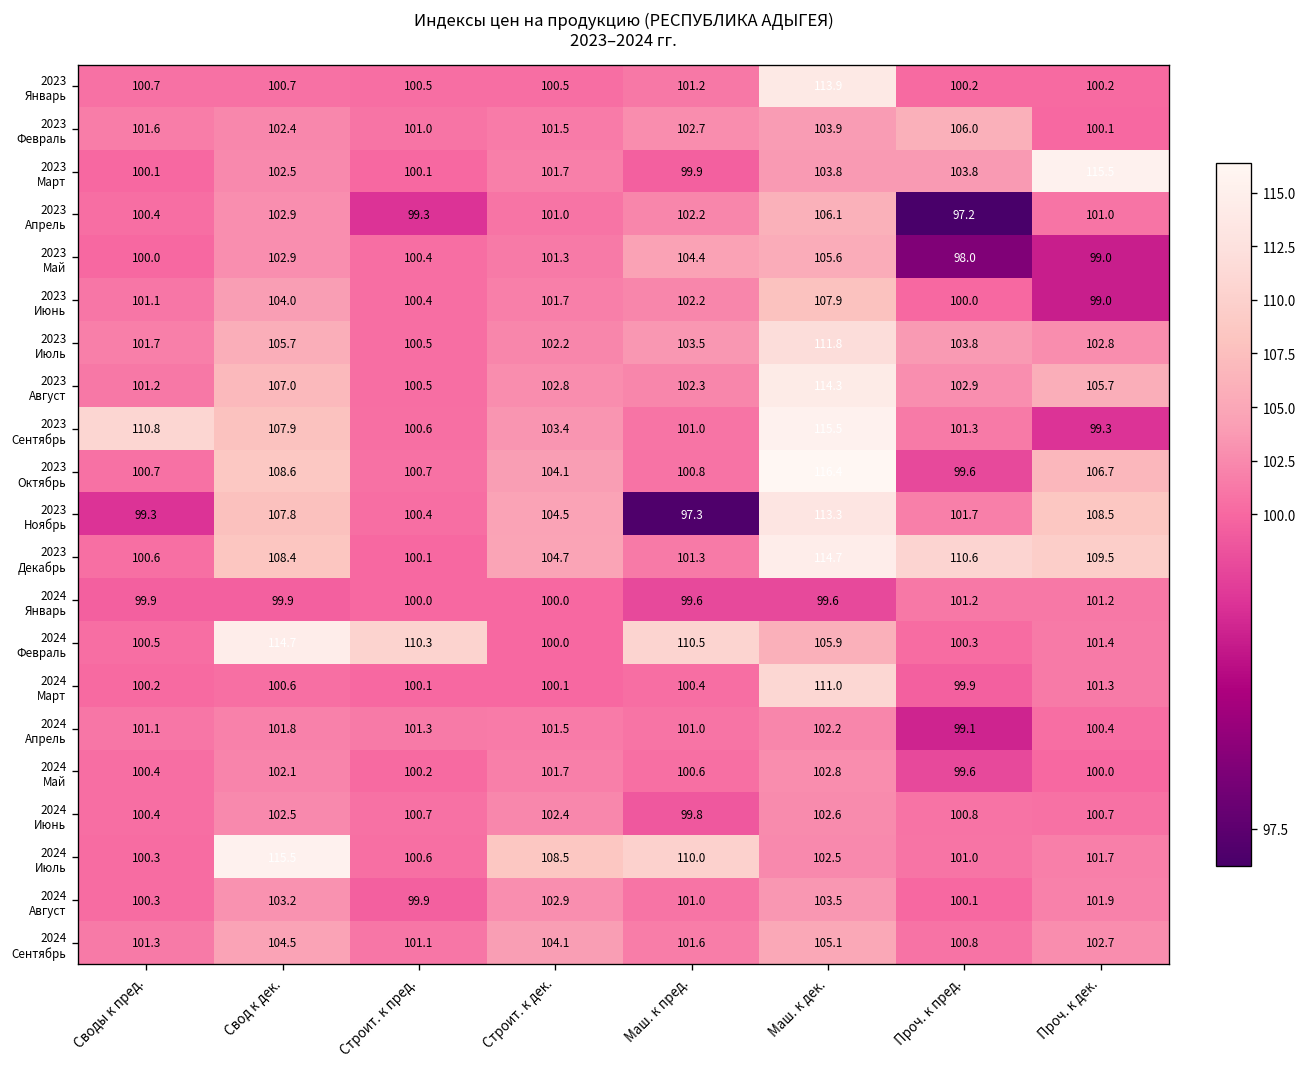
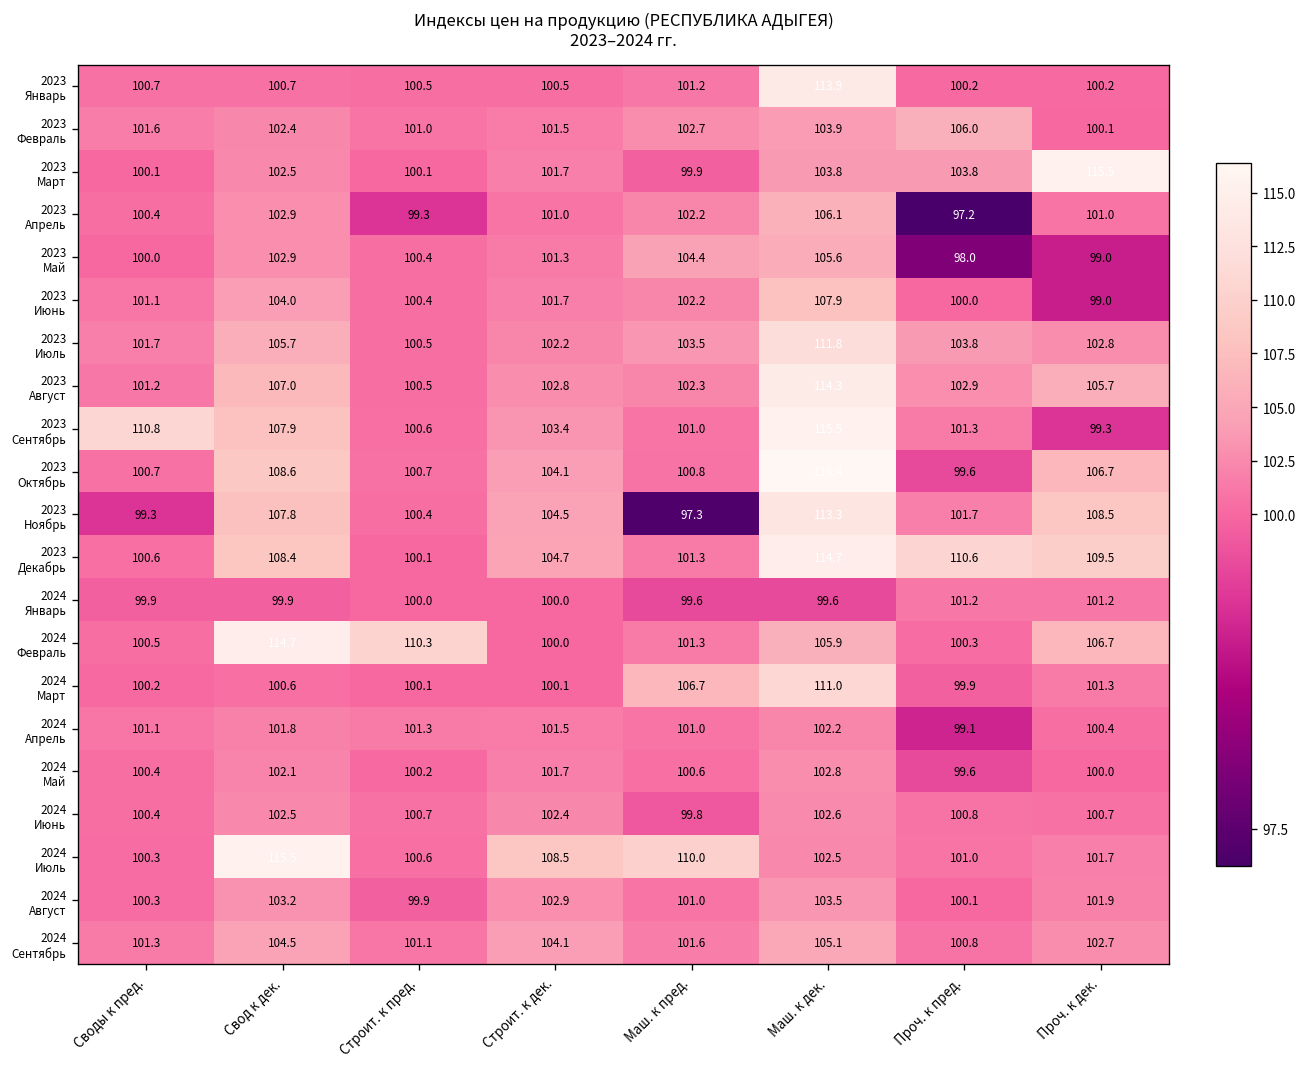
  {
    "2023 Январь": {
      "Своды к пред.": 100.7,
      "Свод к дек.": 100.7,
      "Строит. к пред.": 100.5,
      "Строит. к дек.": 100.5,
      "Маш. к пред.": 101.2,
      "Проч. к пред.": 100.2,
      "Проч. к дек.": 100.2
    },
    "2023 Февраль": {
      "Своды к пред.": 101.6,
      "Свод к дек.": 102.4,
      "Строит. к пред.": 101.0,
      "Строит. к дек.": 101.5,
      "Маш. к пред.": 102.7,
      "Маш. к дек.": 103.9,
      "Проч. к пред.": 106.0,
      "Проч. к дек.": 100.1
    },
    "2023 Март": {
      "Своды к пред.": 100.1,
      "Свод к дек.": 102.5,
      "Строит. к пред.": 100.1,
      "Строит. к дек.": 101.7,
      "Маш. к пред.": 99.9,
      "Маш. к дек.": 103.8,
      "Проч. к пред.": 103.8
    },
    "2023 Апрель": {
      "Своды к пред.": 100.4,
      "Свод к дек.": 102.9,
      "Строит. к пред.": 99.3,
      "Строит. к дек.": 101.0,
      "Маш. к пред.": 102.2,
      "Маш. к дек.": 106.1,
      "Проч. к пред.": 97.2,
      "Проч. к дек.": 101.0
    },
    "2023 Май": {
      "Своды к пред.": 100.0,
      "Свод к дек.": 102.9,
      "Строит. к пред.": 100.4,
      "Строит. к дек.": 101.3,
      "Маш. к пред.": 104.4,
      "Маш. к дек.": 105.6,
      "Проч. к пред.": 98.0,
      "Проч. к дек.": 99.0
    },
    "2023 Июнь": {
      "Своды к пред.": 101.1,
      "Свод к дек.": 104.0,
      "Строит. к пред.": 100.4,
      "Строит. к дек.": 101.7,
      "Маш. к пред.": 102.2,
      "Маш. к дек.": 107.9,
      "Проч. к пред.": 100.0,
      "Проч. к дек.": 99.0
    },
    "2023 Июль": {
      "Своды к пред.": 101.7,
      "Свод к дек.": 105.7,
      "Строит. к пред.": 100.5,
      "Строит. к дек.": 102.2,
      "Маш. к пред.": 103.5,
      "Проч. к пред.": 103.8,
      "Проч. к дек.": 102.8
    },
    "2023 Август": {
      "Своды к пред.": 101.2,
      "Свод к дек.": 107.0,
      "Строит. к пред.": 100.5,
      "Строит. к дек.": 102.8,
      "Маш. к пред.": 102.3,
      "Проч. к пред.": 102.9,
      "Проч. к дек.": 105.7
    },
    "2023 Сентябрь": {
      "Своды к пред.": 110.8,
      "Свод к дек.": 107.9,
      "Строит. к пред.": 100.6,
      "Строит. к дек.": 103.4,
      "Маш. к пред.": 101.0,
      "Проч. к пред.": 101.3,
      "Проч. к дек.": 99.3
    },
    "2023 Октябрь": {
      "Своды к пред.": 100.7,
      "Свод к дек.": 108.6,
      "Строит. к пред.": 100.7,
      "Строит. к дек.": 104.1,
      "Маш. к пред.": 100.8,
      "Проч. к пред.": 99.6,
      "Проч. к дек.": 106.7
    },
    "2023 Ноябрь": {
      "Своды к пред.": 99.3,
      "Свод к дек.": 107.8,
      "Строит. к пред.": 100.4,
      "Строит. к дек.": 104.5,
      "Маш. к пред.": 97.3,
      "Проч. к пред.": 101.7,
      "Проч. к дек.": 108.5
    },
    "2023 Декабрь": {
      "Своды к пред.": 100.6,
      "Свод к дек.": 108.4,
      "Строит. к пред.": 100.1,
      "Строит. к дек.": 104.7,
      "Маш. к пред.": 101.3,
      "Проч. к пред.": 110.6,
      "Проч. к дек.": 109.5
    },
    "2024 Январь": {
      "Своды к пред.": 99.9,
      "Свод к дек.": 99.9,
      "Строит. к пред.": 100.0,
      "Строит. к дек.": 100.0,
      "Маш. к пред.": 99.6,
      "Маш. к дек.": 99.6,
      "Проч. к пред.": 101.2,
      "Проч. к дек.": 101.2
    },
    "2024 Февраль": {
      "Своды к пред.": 100.5,
      "Строит. к пред.": 110.3,
      "Строит. к дек.": 100.0,
-     "Маш. к пред.": 110.5,
+     "Маш. к пред.": 101.3,
      "Маш. к дек.": 105.9,
      "Проч. к пред.": 100.3,
-     "Проч. к дек.": 101.4
+     "Проч. к дек.": 106.7
    },
    "2024 Март": {
      "Своды к пред.": 100.2,
      "Свод к дек.": 100.6,
      "Строит. к пред.": 100.1,
      "Строит. к дек.": 100.1,
-     "Маш. к пред.": 100.4,
+     "Маш. к пред.": 106.7,
      "Маш. к дек.": 111.0,
      "Проч. к пред.": 99.9,
      "Проч. к дек.": 101.3
    },
    "2024 Апрель": {
      "Своды к пред.": 101.1,
      "Свод к дек.": 101.8,
      "Строит. к пред.": 101.3,
      "Строит. к дек.": 101.5,
      "Маш. к пред.": 101.0,
      "Маш. к дек.": 102.2,
      "Проч. к пред.": 99.1,
      "Проч. к дек.": 100.4
    },
    "2024 Май": {
      "Своды к пред.": 100.4,
      "Свод к дек.": 102.1,
      "Строит. к пред.": 100.2,
      "Строит. к дек.": 101.7,
      "Маш. к пред.": 100.6,
      "Маш. к дек.": 102.8,
      "Проч. к пред.": 99.6,
      "Проч. к дек.": 100.0
    },
    "2024 Июнь": {
      "Своды к пред.": 100.4,
      "Свод к дек.": 102.5,
      "Строит. к пред.": 100.7,
      "Строит. к дек.": 102.4,
      "Маш. к пред.": 99.8,
      "Маш. к дек.": 102.6,
      "Проч. к пред.": 100.8,
      "Проч. к дек.": 100.7
    },
    "2024 Июль": {
      "Своды к пред.": 100.3,
      "Строит. к пред.": 100.6,
      "Строит. к дек.": 108.5,
      "Маш. к пред.": 110.0,
      "Маш. к дек.": 102.5,
      "Проч. к пред.": 101.0,
      "Проч. к дек.": 101.7
    },
    "2024 Август": {
      "Своды к пред.": 100.3,
      "Свод к дек.": 103.2,
      "Строит. к пред.": 99.9,
      "Строит. к дек.": 102.9,
      "Маш. к пред.": 101.0,
      "Маш. к дек.": 103.5,
      "Проч. к пред.": 100.1,
      "Проч. к дек.": 101.9
    },
    "2024 Сентябрь": {
      "Своды к пред.": 101.3,
      "Свод к дек.": 104.5,
      "Строит. к пред.": 101.1,
      "Строит. к дек.": 104.1,
      "Маш. к пред.": 101.6,
      "Маш. к дек.": 105.1,
      "Проч. к пред.": 100.8,
      "Проч. к дек.": 102.7
    }
  }
